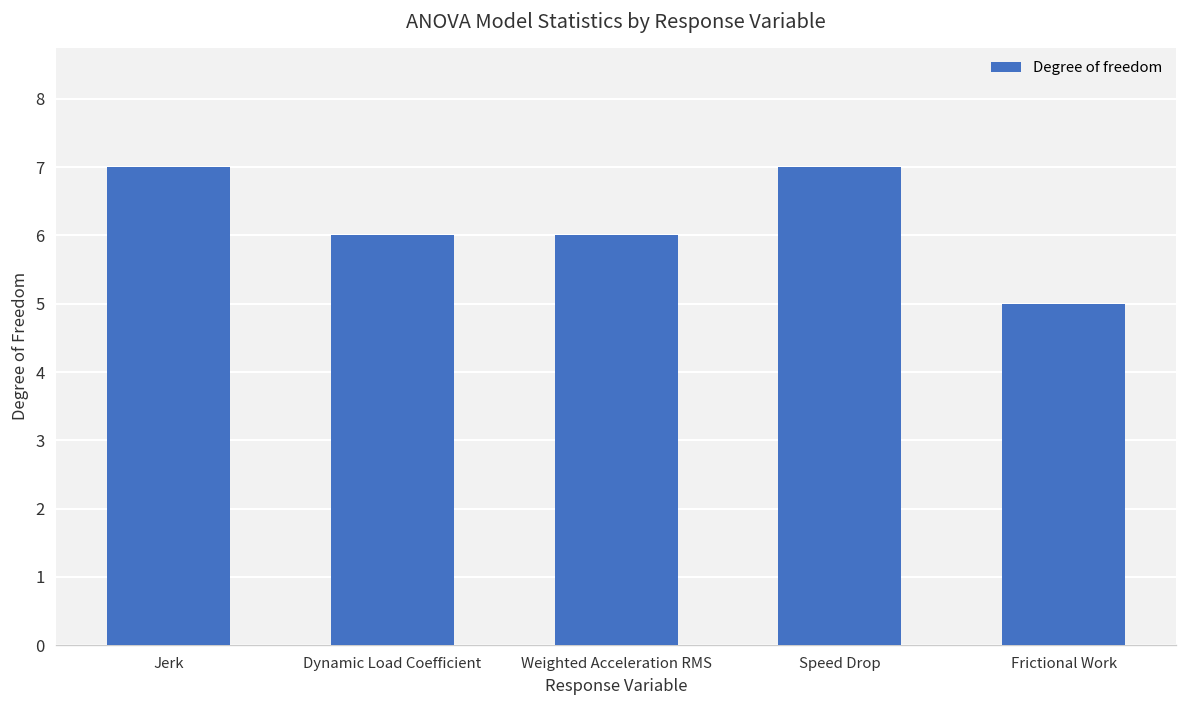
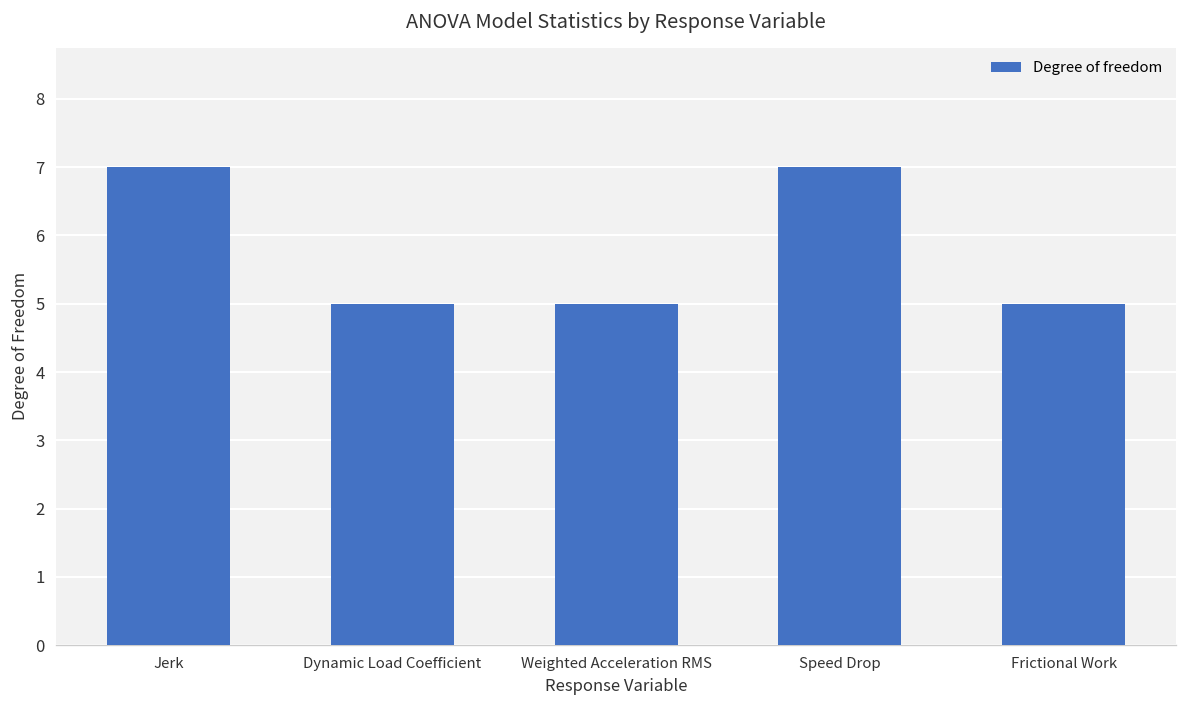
  {
    "Jerk": 7,
-   "Dynamic Load Coefficient": 6,
-   "Weighted Acceleration RMS": 6,
+   "Dynamic Load Coefficient": 5,
+   "Weighted Acceleration RMS": 5,
    "Speed Drop": 7,
    "Frictional Work": 5
  }
